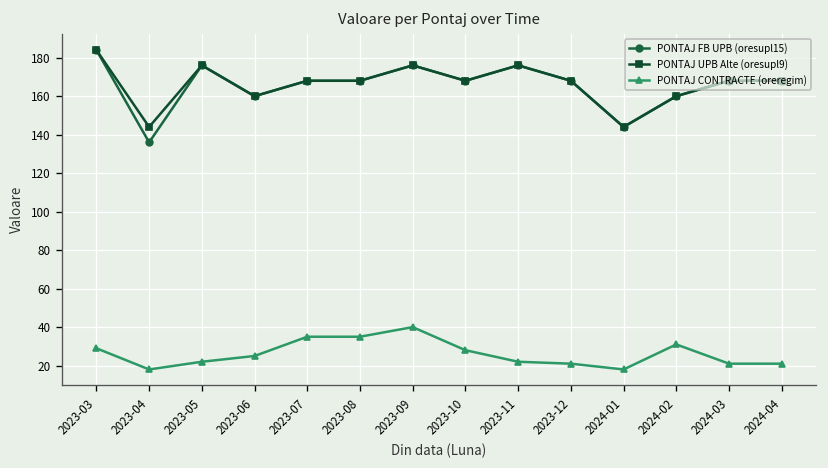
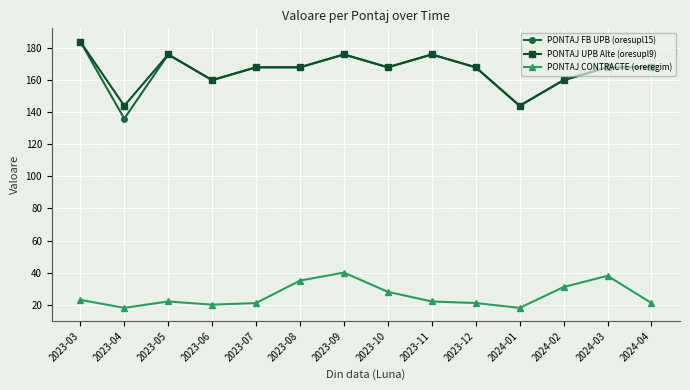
  {
    "PONTAJ CONTRACTE (oreregim)": {
-     "2023-03": 29,
+     "2023-03": 23,
      "2023-04": 18,
      "2023-05": 22,
-     "2023-06": 25,
-     "2023-07": 35,
+     "2023-06": 20,
+     "2023-07": 21,
      "2023-08": 35,
      "2023-09": 40,
      "2023-10": 28,
      "2023-11": 22,
      "2023-12": 21,
      "2024-01": 18,
      "2024-02": 31,
-     "2024-03": 21,
+     "2024-03": 38,
      "2024-04": 21
    }
  }
